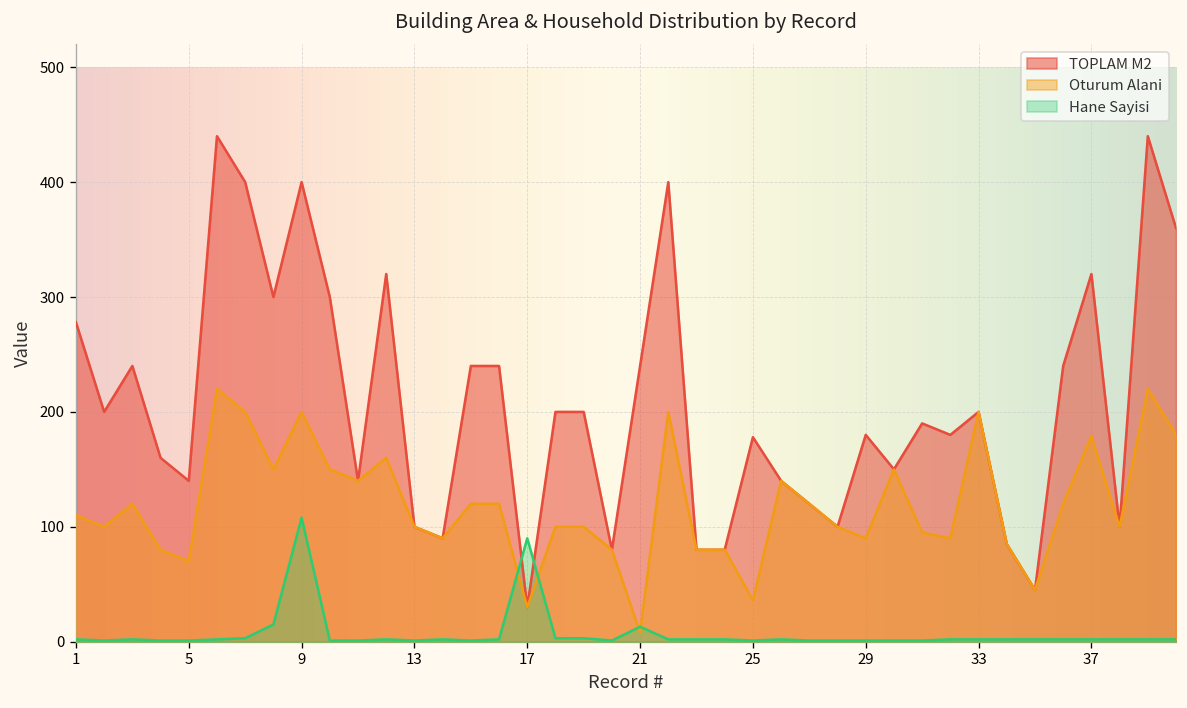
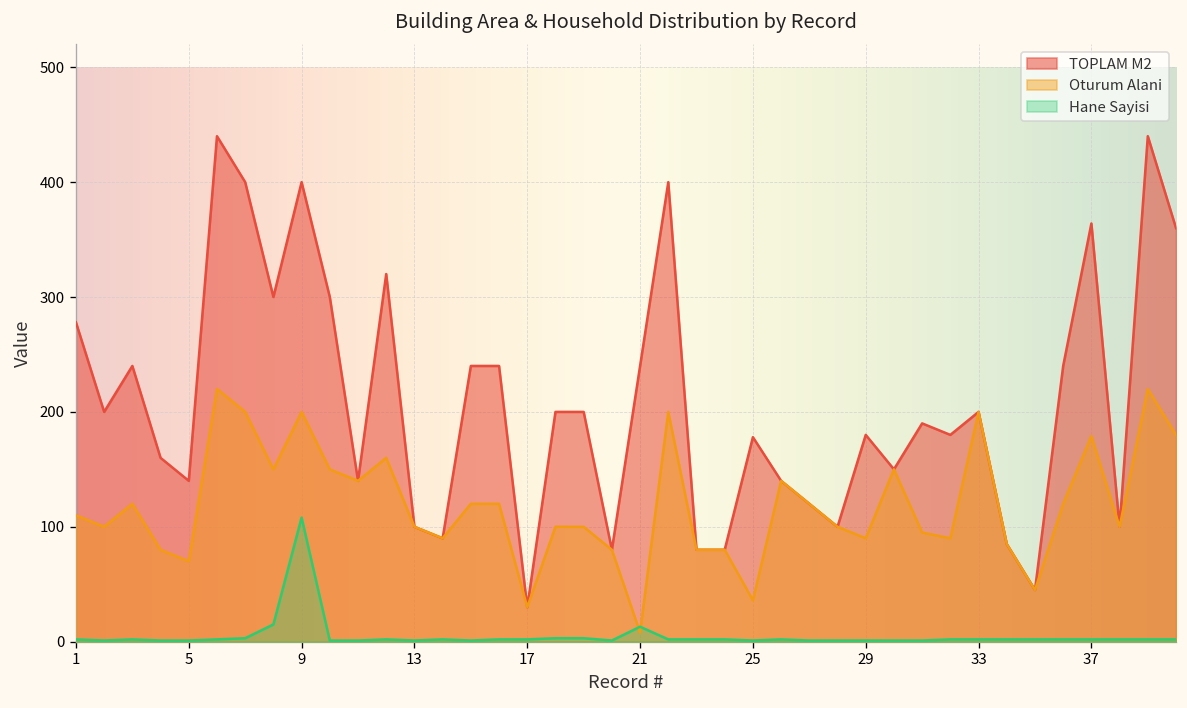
  {
    "TOPLAM M2": {
      "1": 280,
      "5": 140,
      "9": 400,
      "21": 240,
      "25": 180,
      "29": 180,
-     "37": 320
+     "37": 360
    },
    "Oturum Alani": {
      "1": 110,
      "5": 70,
      "9": 200,
      "21": 10,
      "25": 40,
      "29": 90,
      "37": 180
    },
    "Hane Sayisi": {
      "1": 0,
      "5": 0,
      "9": 110,
      "13": 0,
-     "17": 90,
+     "17": 0,
      "21": 10,
      "25": 0,
      "29": 0,
      "33": 0,
      "37": 0
    }
  }
